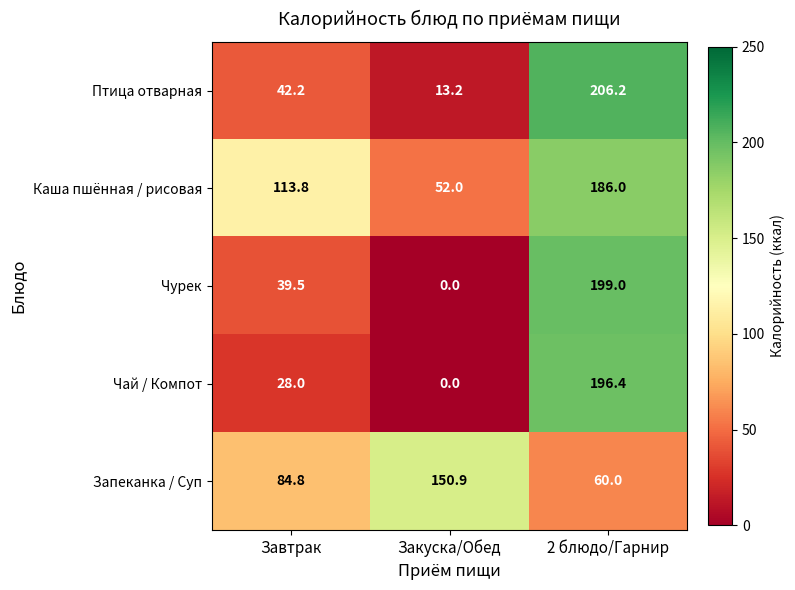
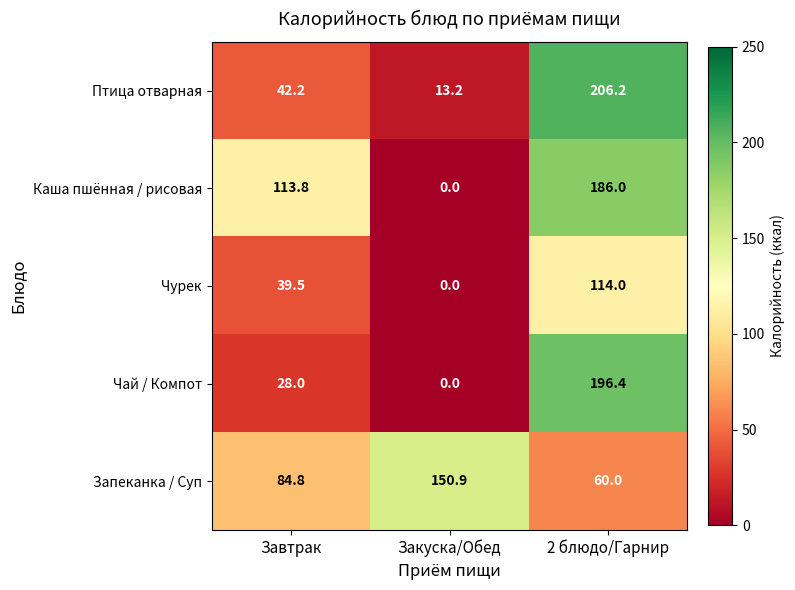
  {
    "Птица отварная": {
      "Завтрак": 42.2,
      "Закуска/Обед": 13.2,
      "2 блюдо/Гарнир": 206.2
    },
    "Каша пшённая / рисовая": {
      "Завтрак": 113.8,
-     "Закуска/Обед": 52.0,
+     "Закуска/Обед": 0.0,
      "2 блюдо/Гарнир": 186.0
    },
    "Чурек": {
      "Завтрак": 39.5,
      "Закуска/Обед": 0.0,
-     "2 блюдо/Гарнир": 199.0
+     "2 блюдо/Гарнир": 114.0
    },
    "Чай / Компот": {
      "Завтрак": 28.0,
      "Закуска/Обед": 0.0,
      "2 блюдо/Гарнир": 196.4
    },
    "Запеканка / Суп": {
      "Завтрак": 84.8,
      "Закуска/Обед": 150.9,
      "2 блюдо/Гарнир": 60.0
    }
  }
